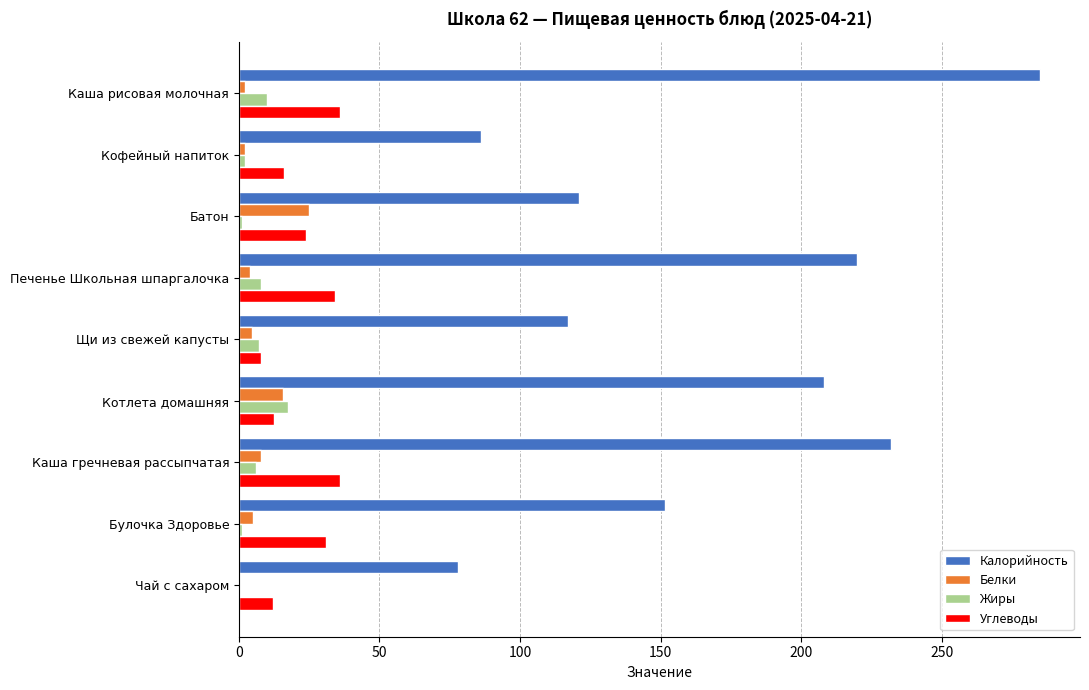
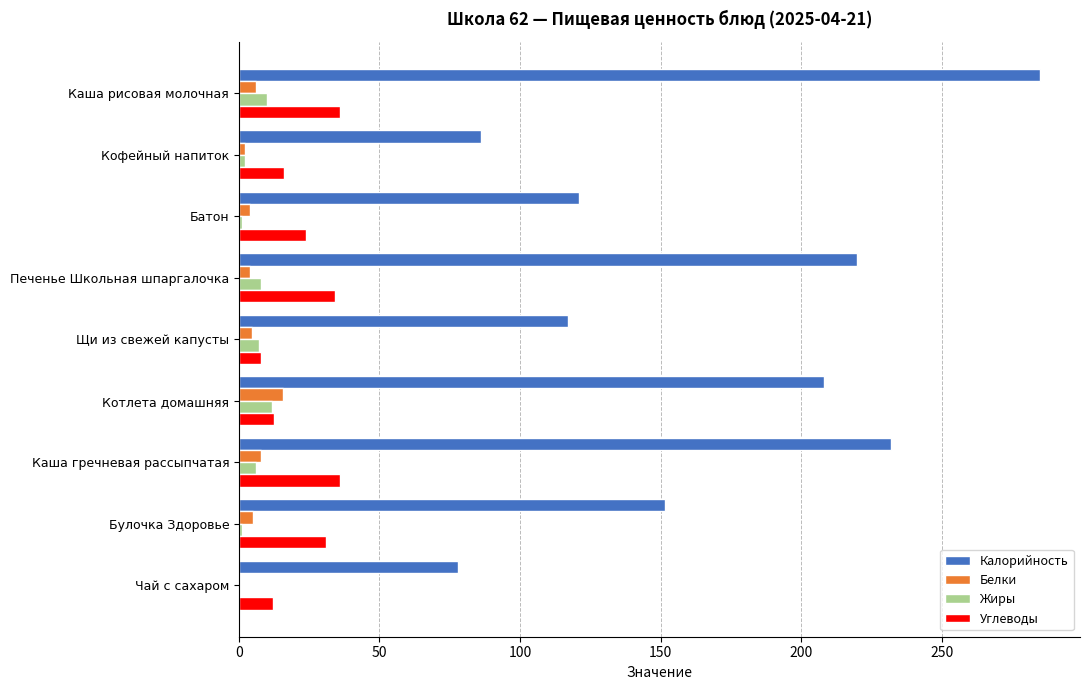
  {
    "Калорийность": {
      "Каша рисовая молочная": 285,
      "Кофейный напиток": 86,
      "Батон": 121,
      "Печенье Школьная шпаргалочка": 220,
      "Щи из свежей капусты": 117,
      "Котлета домашняя": 208,
      "Каша гречневая рассыпчатая": 232,
      "Булочка Здоровье": 152,
      "Чай с сахаром": 78
    },
    "Белки": {
-     "Каша рисовая молочная": 2,
+     "Каша рисовая молочная": 6,
      "Кофейный напиток": 2,
-     "Батон": 25,
+     "Батон": 4,
      "Печенье Школьная шпаргалочка": 4,
      "Щи из свежей капусты": 5,
      "Котлета домашняя": 16,
      "Каша гречневая рассыпчатая": 8,
      "Булочка Здоровье": 5,
      "Чай с сахаром": 0
    },
    "Жиры": {
      "Каша рисовая молочная": 10,
      "Кофейный напиток": 2,
      "Батон": 1,
      "Печенье Школьная шпаргалочка": 8,
      "Щи из свежей капусты": 7,
-     "Котлета домашняя": 17,
+     "Котлета домашняя": 12,
      "Каша гречневая рассыпчатая": 6,
      "Булочка Здоровье": 1,
      "Чай с сахаром": 0
    },
    "Углеводы": {
      "Каша рисовая молочная": 36,
      "Кофейный напиток": 16,
      "Батон": 24,
      "Печенье Школьная шпаргалочка": 34,
      "Щи из свежей капусты": 8,
      "Котлета домашняя": 13,
      "Каша гречневая рассыпчатая": 36,
      "Булочка Здоровье": 31,
      "Чай с сахаром": 12
    }
  }
